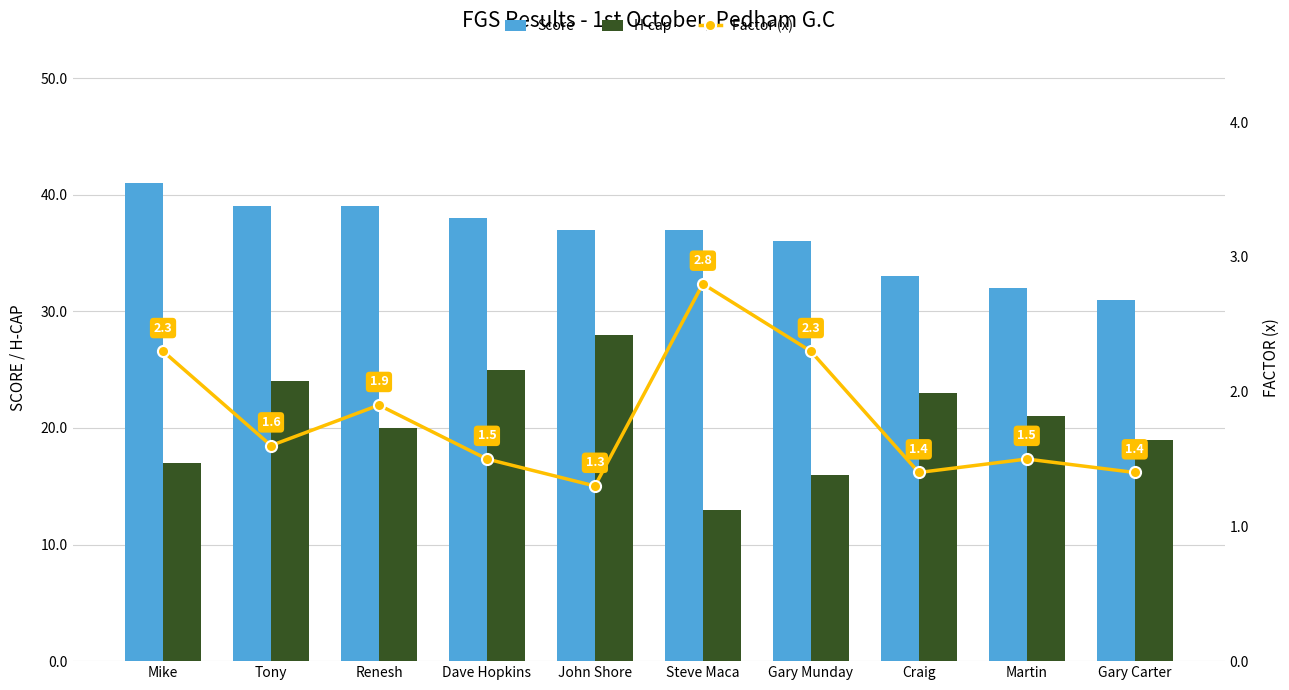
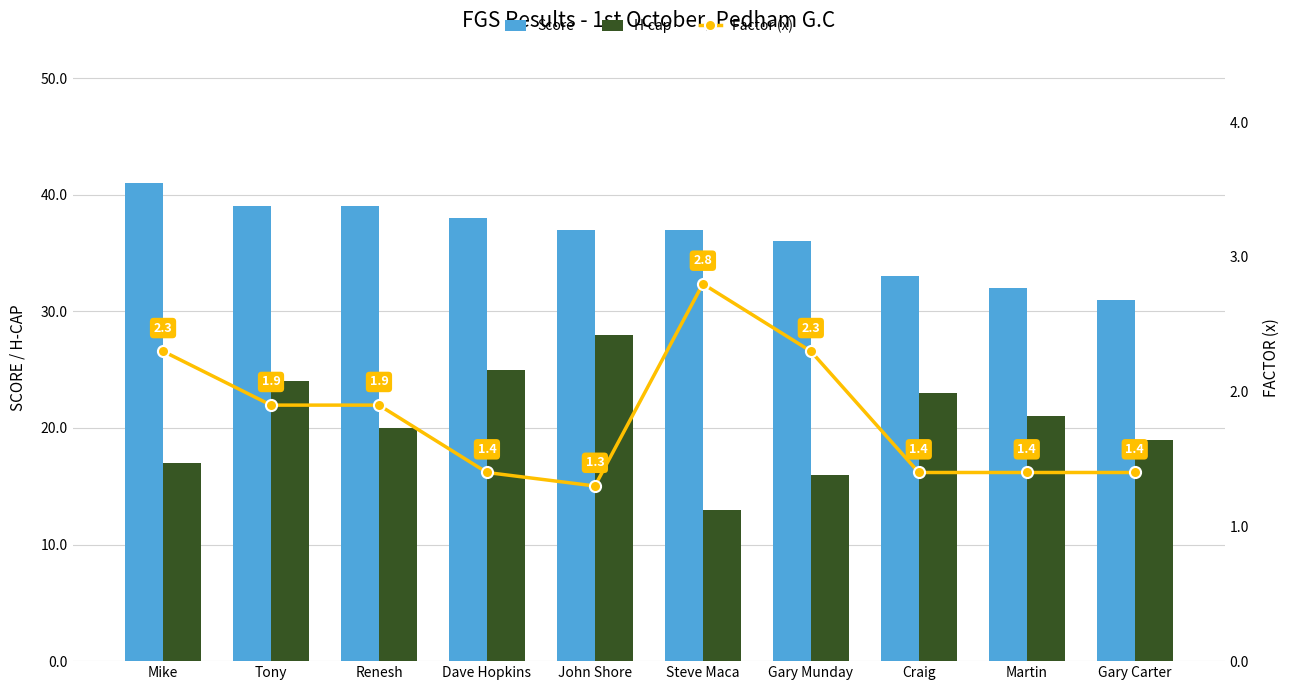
  {
    "Factor (x)": {
-     "Tony": 1.6,
-     "Dave Hopkins": 1.5,
-     "Martin": 1.5
+     "Tony": 1.9,
+     "Dave Hopkins": 1.4,
+     "Martin": 1.4
    }
  }
